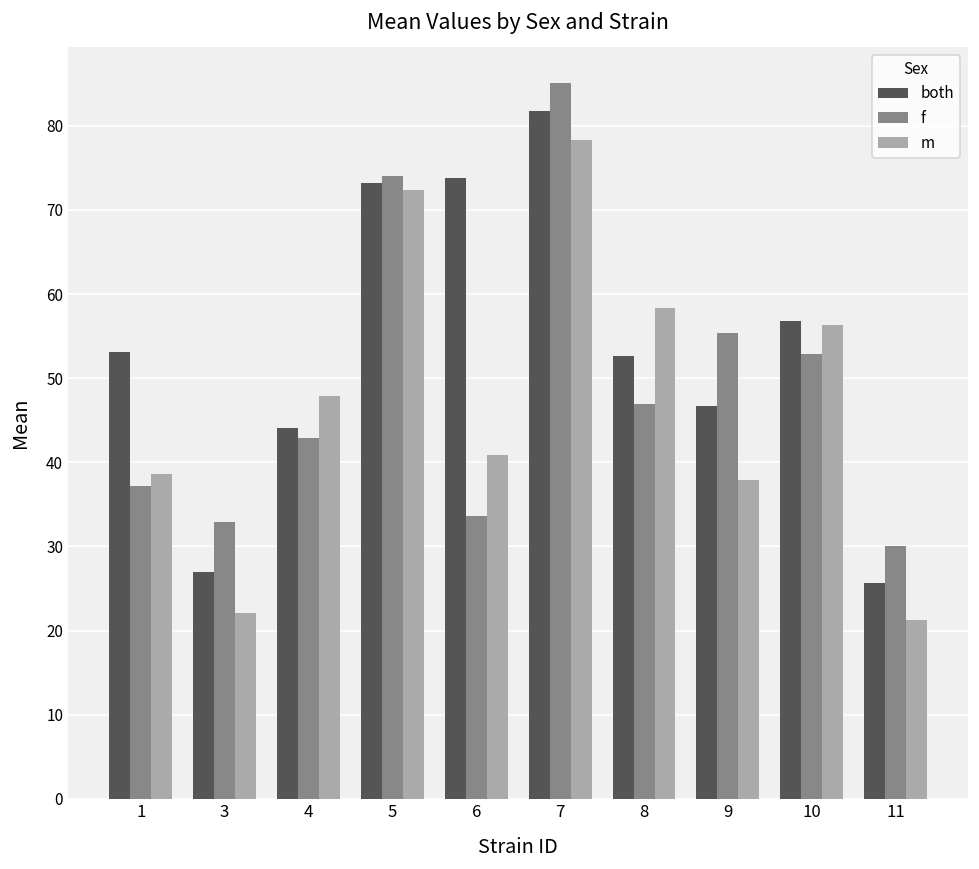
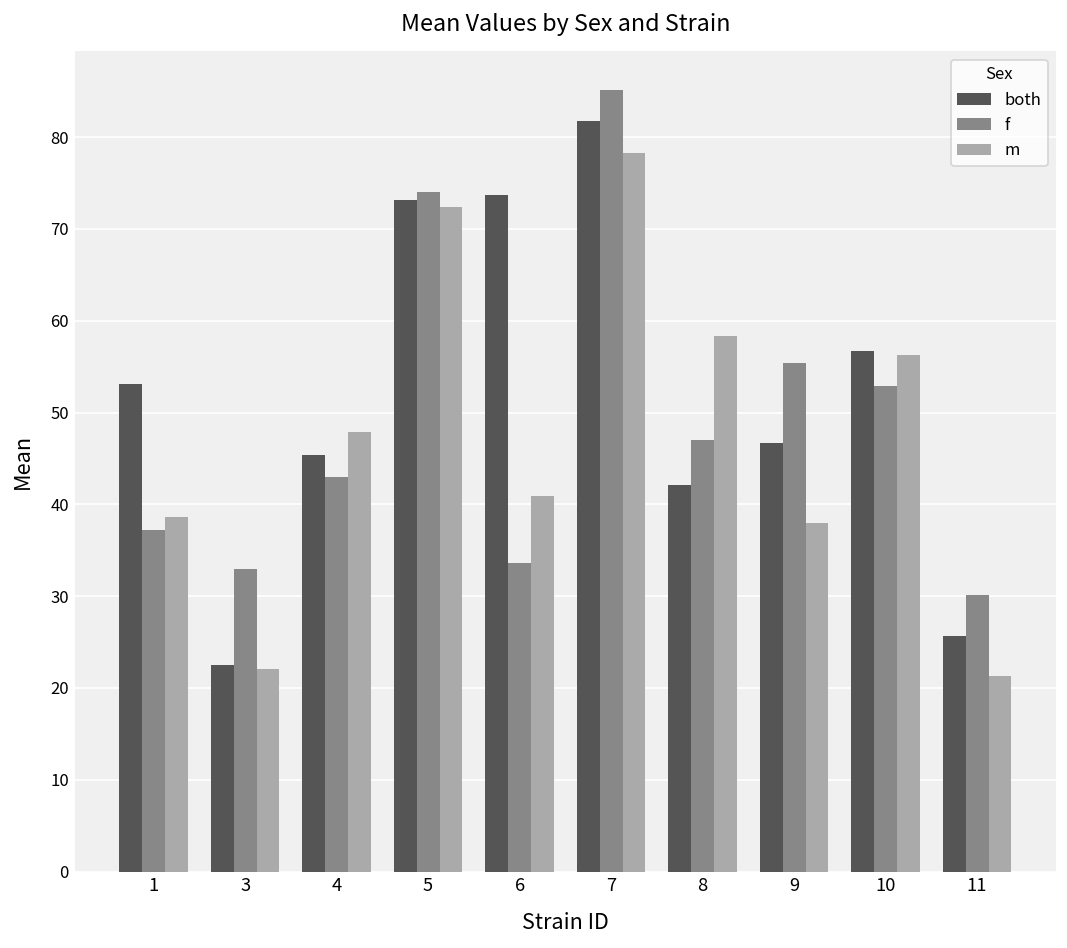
  {
    "both": {
      "1": 53,
-     "3": 27,
-     "4": 44,
+     "3": 23,
+     "4": 45,
      "5": 73,
      "6": 74,
      "7": 82,
-     "8": 53,
+     "8": 42,
      "9": 47,
      "10": 57,
      "11": 26
    }
  }
